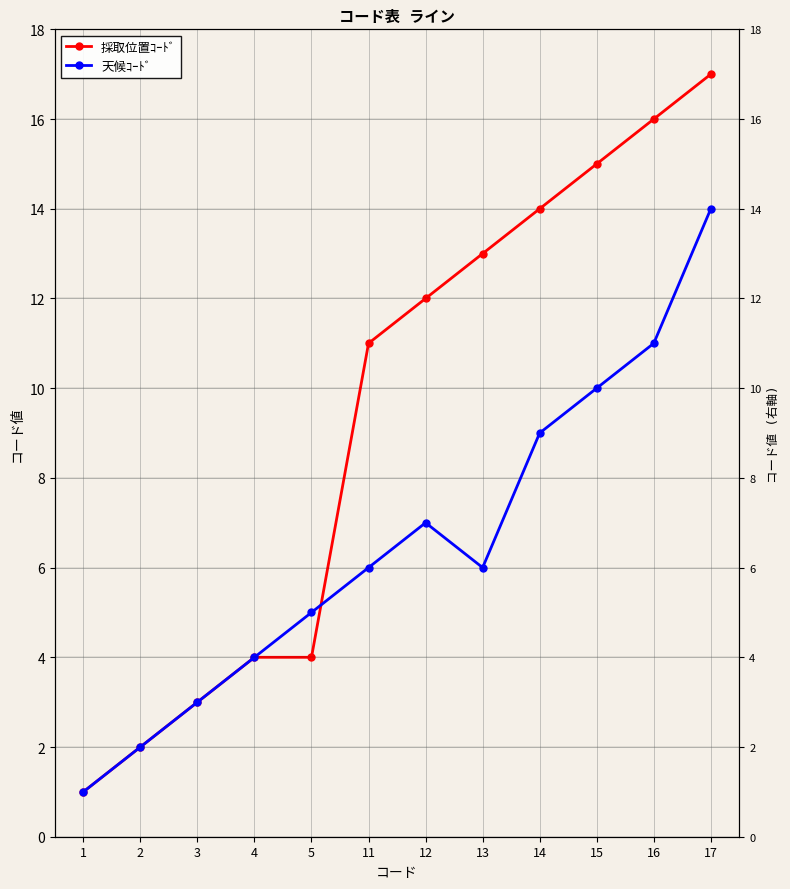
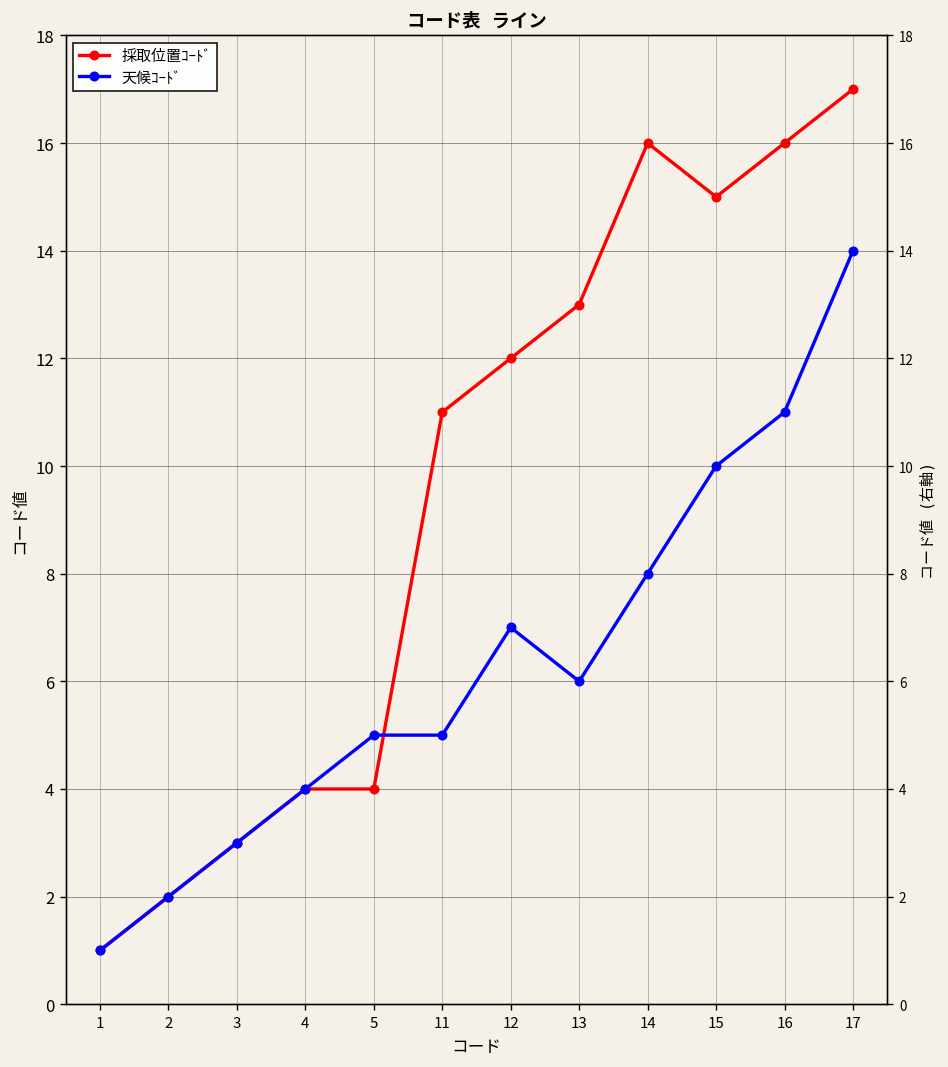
  {
    "採取位置ｺｰﾄﾞ": {
      "5": 4,
      "11": 11,
      "12": 12,
      "13": 13,
-     "14": 14,
+     "14": 16,
      "15": 15,
      "16": 16,
      "17": 17
    },
    "天候ｺｰﾄﾞ": {
      "5": 5,
-     "11": 6,
+     "11": 5,
      "12": 7,
      "13": 6,
-     "14": 9,
+     "14": 8,
      "15": 10,
      "16": 11,
      "17": 14
    }
  }
